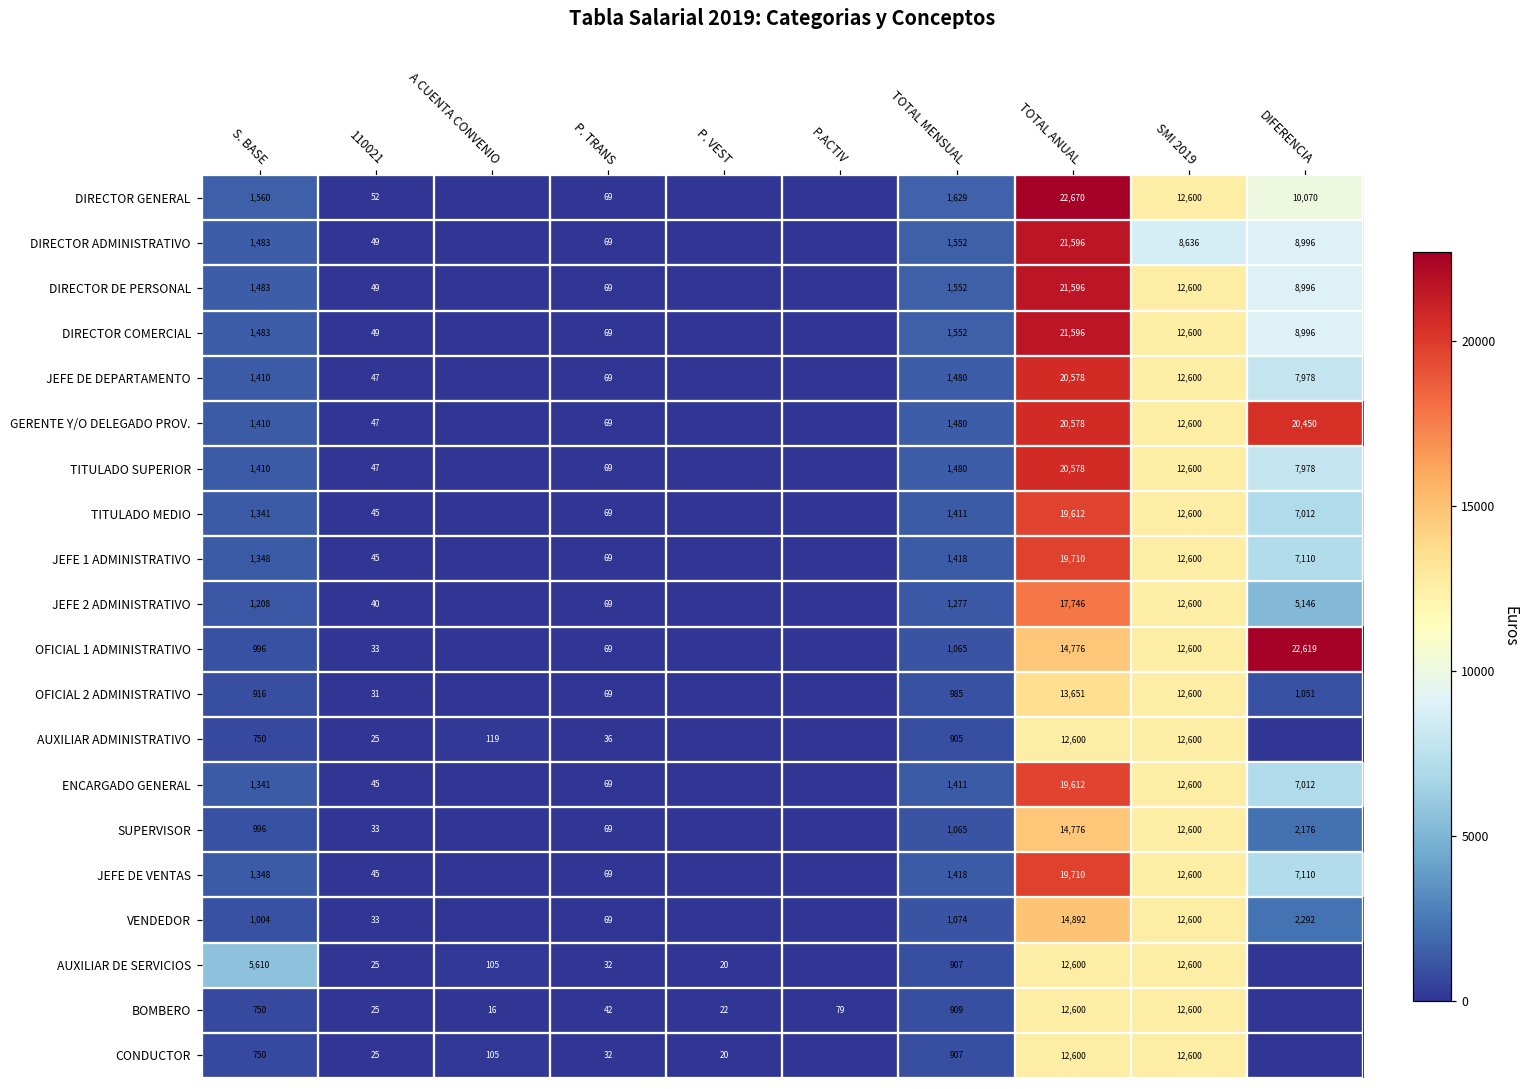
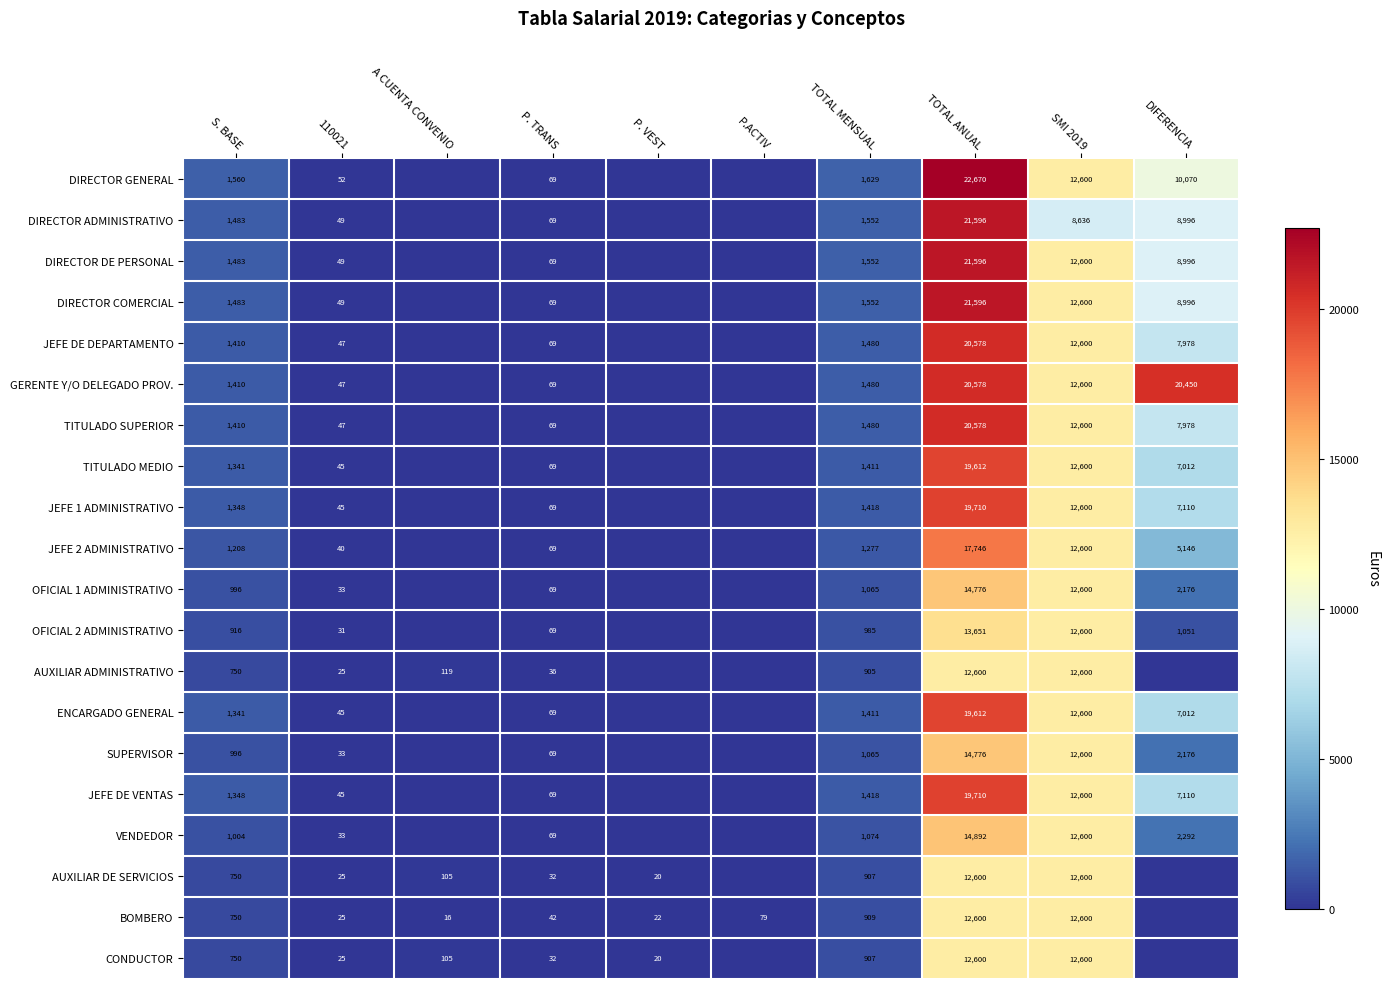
  {
    "DIRECTOR GENERAL": {
      "S. BASE": "1,560",
      "110021": "52",
      "P. TRANS": "69",
      "TOTAL MENSUAL": "1,629",
      "TOTAL ANUAL": "22,670",
      "SMI 2019": "12,600",
      "DIFERENCIA": "10,070"
    },
    "DIRECTOR ADMINISTRATIVO": {
      "S. BASE": "1,483",
      "110021": "49",
      "P. TRANS": "69",
      "TOTAL MENSUAL": "1,552",
      "TOTAL ANUAL": "21,596",
      "SMI 2019": "8,636",
      "DIFERENCIA": "8,996"
    },
    "DIRECTOR DE PERSONAL": {
      "S. BASE": "1,483",
      "110021": "49",
      "P. TRANS": "69",
      "TOTAL MENSUAL": "1,552",
      "TOTAL ANUAL": "21,596",
      "SMI 2019": "12,600",
      "DIFERENCIA": "8,996"
    },
    "DIRECTOR COMERCIAL": {
      "S. BASE": "1,483",
      "110021": "49",
      "P. TRANS": "69",
      "TOTAL MENSUAL": "1,552",
      "TOTAL ANUAL": "21,596",
      "SMI 2019": "12,600",
      "DIFERENCIA": "8,996"
    },
    "JEFE DE DEPARTAMENTO": {
      "S. BASE": "1,410",
      "110021": "47",
      "P. TRANS": "69",
      "TOTAL MENSUAL": "1,480",
      "TOTAL ANUAL": "20,578",
      "SMI 2019": "12,600",
      "DIFERENCIA": "7,978"
    },
    "GERENTE Y/O DELEGADO PROV.": {
      "S. BASE": "1,410",
      "110021": "47",
      "P. TRANS": "69",
      "TOTAL MENSUAL": "1,480",
      "TOTAL ANUAL": "20,578",
      "SMI 2019": "12,600",
      "DIFERENCIA": "20,450"
    },
    "TITULADO SUPERIOR": {
      "S. BASE": "1,410",
      "110021": "47",
      "P. TRANS": "69",
      "TOTAL MENSUAL": "1,480",
      "TOTAL ANUAL": "20,578",
      "SMI 2019": "12,600",
      "DIFERENCIA": "7,978"
    },
    "TITULADO MEDIO": {
      "S. BASE": "1,341",
      "110021": "45",
      "P. TRANS": "69",
      "TOTAL MENSUAL": "1,411",
      "TOTAL ANUAL": "19,612",
      "SMI 2019": "12,600",
      "DIFERENCIA": "7,012"
    },
    "JEFE 1 ADMINISTRATIVO": {
      "S. BASE": "1,348",
      "110021": "45",
      "P. TRANS": "69",
      "TOTAL MENSUAL": "1,418",
      "TOTAL ANUAL": "19,710",
      "SMI 2019": "12,600",
      "DIFERENCIA": "7,110"
    },
    "JEFE 2 ADMINISTRATIVO": {
      "S. BASE": "1,208",
      "110021": "40",
      "P. TRANS": "69",
      "TOTAL MENSUAL": "1,277",
      "TOTAL ANUAL": "17,746",
      "SMI 2019": "12,600",
      "DIFERENCIA": "5,146"
    },
    "OFICIAL 1 ADMINISTRATIVO": {
      "S. BASE": "996",
      "110021": "33",
      "P. TRANS": "69",
      "TOTAL MENSUAL": "1,065",
      "TOTAL ANUAL": "14,776",
      "SMI 2019": "12,600",
-     "DIFERENCIA": "22,619"
+     "DIFERENCIA": "2,176"
    },
    "OFICIAL 2 ADMINISTRATIVO": {
      "S. BASE": "916",
      "110021": "31",
      "P. TRANS": "69",
      "TOTAL MENSUAL": "985",
      "TOTAL ANUAL": "13,651",
      "SMI 2019": "12,600",
      "DIFERENCIA": "1,051"
    },
    "AUXILIAR ADMINISTRATIVO": {
      "S. BASE": "750",
      "110021": "25",
      "A CUENTA CONVENIO": "119",
      "P. TRANS": "36",
      "TOTAL MENSUAL": "905",
      "TOTAL ANUAL": "12,600",
      "SMI 2019": "12,600"
    },
    "ENCARGADO GENERAL": {
      "S. BASE": "1,341",
      "110021": "45",
      "P. TRANS": "69",
      "TOTAL MENSUAL": "1,411",
      "TOTAL ANUAL": "19,612",
      "SMI 2019": "12,600",
      "DIFERENCIA": "7,012"
    },
    "SUPERVISOR": {
      "S. BASE": "996",
      "110021": "33",
      "P. TRANS": "69",
      "TOTAL MENSUAL": "1,065",
      "TOTAL ANUAL": "14,776",
      "SMI 2019": "12,600",
      "DIFERENCIA": "2,176"
    },
    "JEFE DE VENTAS": {
      "S. BASE": "1,348",
      "110021": "45",
      "P. TRANS": "69",
      "TOTAL MENSUAL": "1,418",
      "TOTAL ANUAL": "19,710",
      "SMI 2019": "12,600",
      "DIFERENCIA": "7,110"
    },
    "VENDEDOR": {
      "S. BASE": "1,004",
      "110021": "33",
      "P. TRANS": "69",
      "TOTAL MENSUAL": "1,074",
      "TOTAL ANUAL": "14,892",
      "SMI 2019": "12,600",
      "DIFERENCIA": "2,292"
    },
    "AUXILIAR DE SERVICIOS": {
-     "S. BASE": "5,610",
+     "S. BASE": "750",
      "110021": "25",
      "A CUENTA CONVENIO": "105",
      "P. TRANS": "32",
      "P. VEST": "20",
      "TOTAL MENSUAL": "907",
      "TOTAL ANUAL": "12,600",
      "SMI 2019": "12,600"
    },
    "BOMBERO": {
      "S. BASE": "750",
      "110021": "25",
      "A CUENTA CONVENIO": "16",
      "P. TRANS": "42",
      "P. VEST": "22",
      "P.ACTIV": "79",
      "TOTAL MENSUAL": "909",
      "TOTAL ANUAL": "12,600",
      "SMI 2019": "12,600"
    },
    "CONDUCTOR": {
      "S. BASE": "750",
      "110021": "25",
      "A CUENTA CONVENIO": "105",
      "P. TRANS": "32",
      "P. VEST": "20",
      "TOTAL MENSUAL": "907",
      "TOTAL ANUAL": "12,600",
      "SMI 2019": "12,600"
    }
  }
